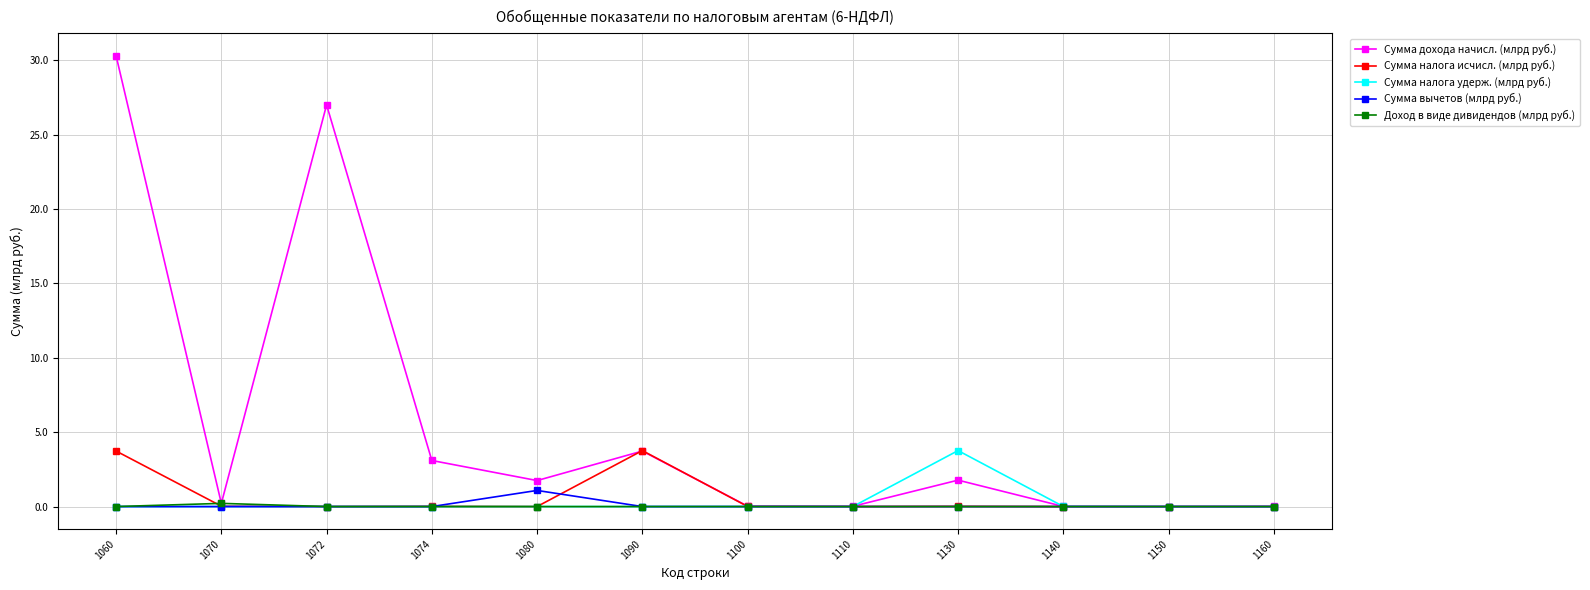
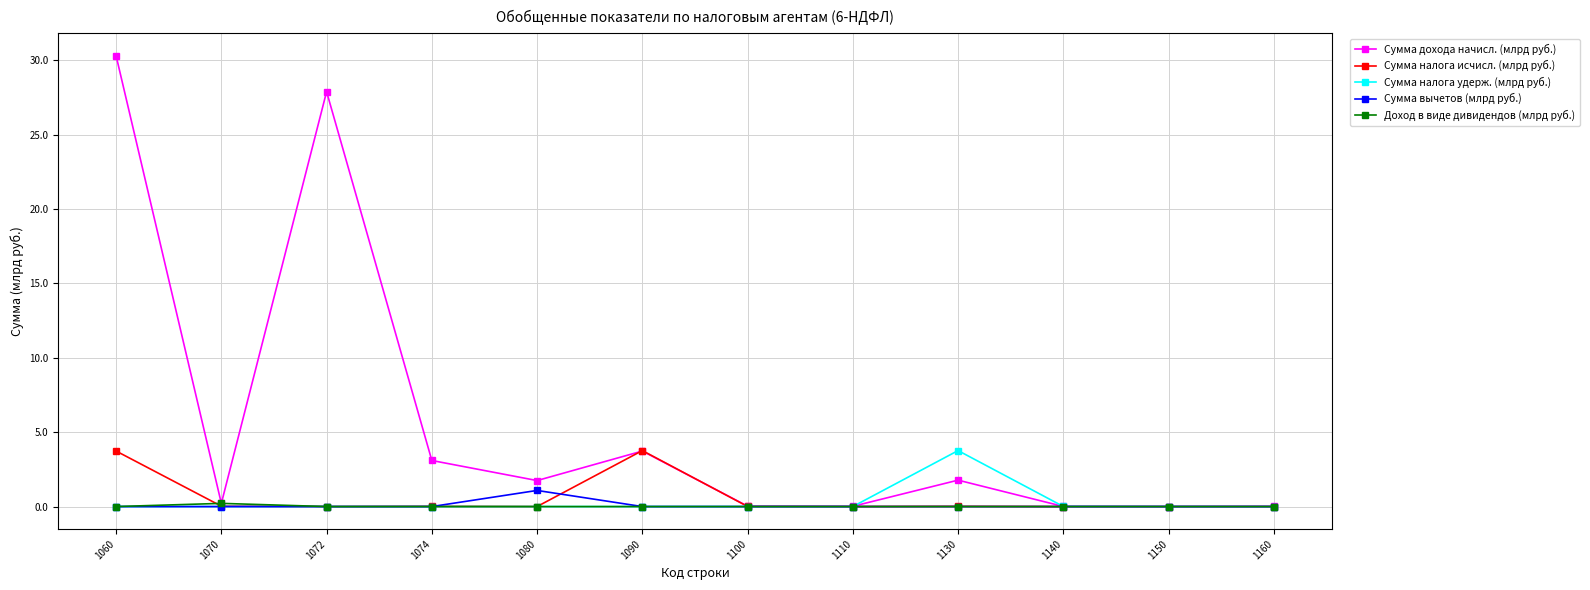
  {
    "Сумма дохода начисл. (млрд руб.)": {
      "1060": 30.3,
-     "1072": 27.0,
+     "1072": 27.9,
      "1074": 3.1,
      "1080": 1.7,
      "1130": 1.8
    },
    "Сумма налога исчисл. (млрд руб.)": {
      "1060": 3.7
    },
    "Сумма налога удерж. (млрд руб.)": {
      "1130": 3.8
    },
    "Сумма вычетов (млрд руб.)": {
      "1080": 1.1
    }
  }
